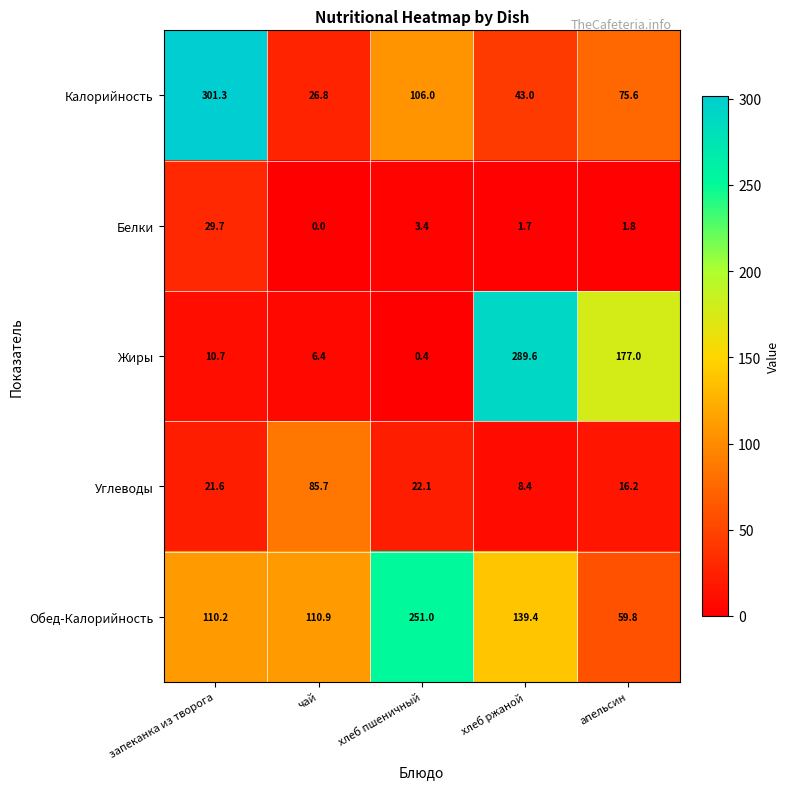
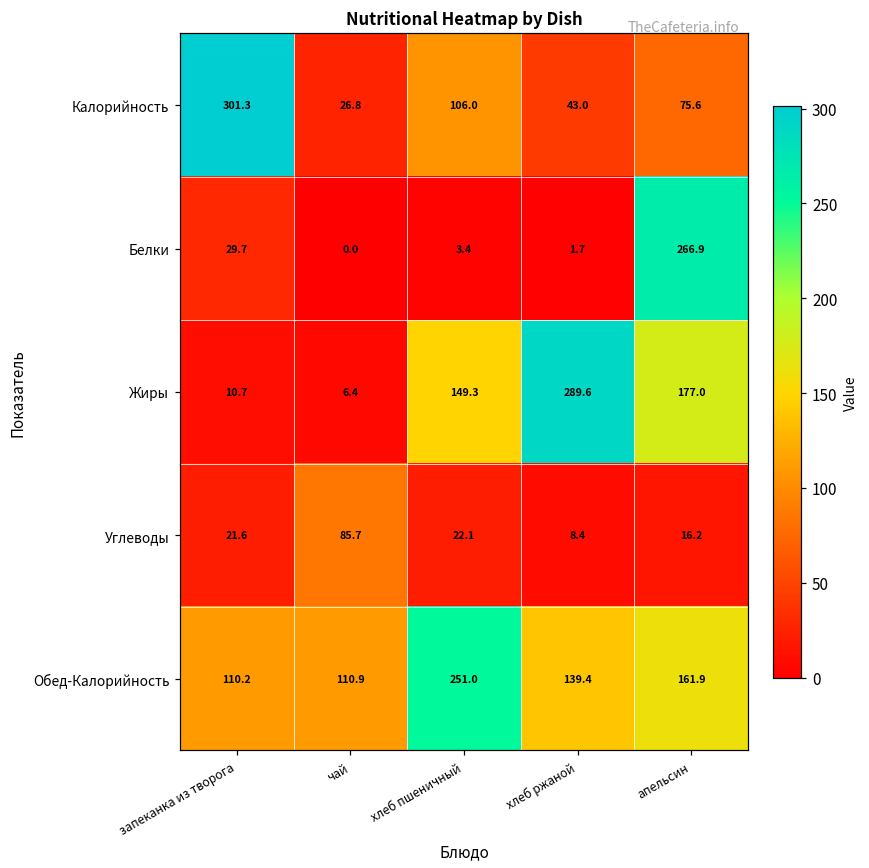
  {
    "Калорийность": {
      "запеканка из творога": 301.3,
      "чай": 26.8,
      "хлеб пшеничный": 106.0,
      "хлеб ржаной": 43.0,
      "апельсин": 75.6
    },
    "Белки": {
      "запеканка из творога": 29.7,
      "чай": 0.0,
      "хлеб пшеничный": 3.4,
      "хлеб ржаной": 1.7,
-     "апельсин": 1.8
+     "апельсин": 266.9
    },
    "Жиры": {
      "запеканка из творога": 10.7,
      "чай": 6.4,
-     "хлеб пшеничный": 0.4,
+     "хлеб пшеничный": 149.3,
      "хлеб ржаной": 289.6,
      "апельсин": 177.0
    },
    "Углеводы": {
      "запеканка из творога": 21.6,
      "чай": 85.7,
      "хлеб пшеничный": 22.1,
      "хлеб ржаной": 8.4,
      "апельсин": 16.2
    },
    "Обед-Калорийность": {
      "запеканка из творога": 110.2,
      "чай": 110.9,
      "хлеб пшеничный": 251.0,
      "хлеб ржаной": 139.4,
-     "апельсин": 59.8
+     "апельсин": 161.9
    }
  }
